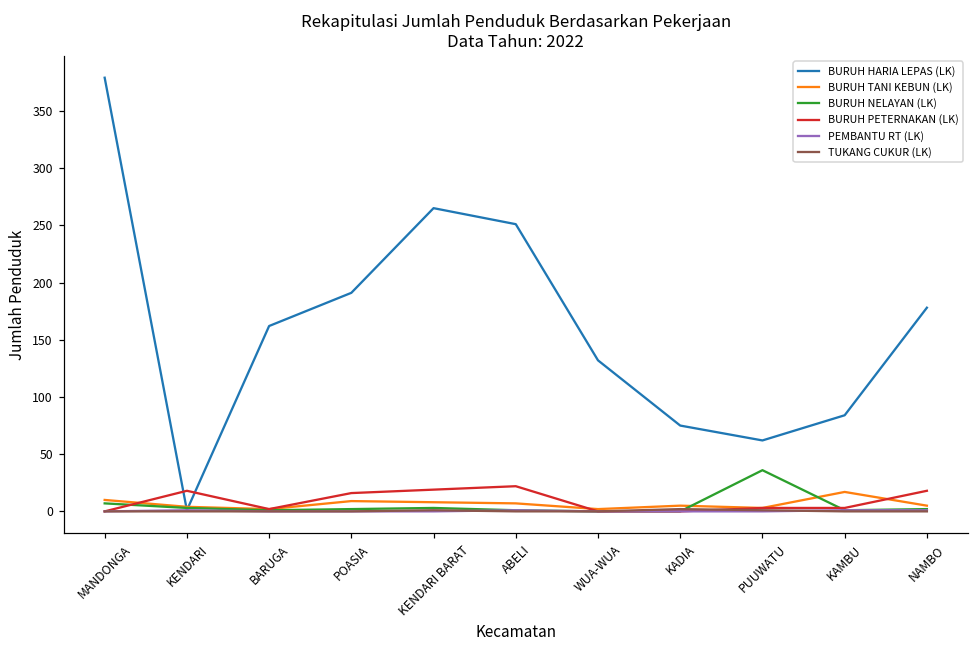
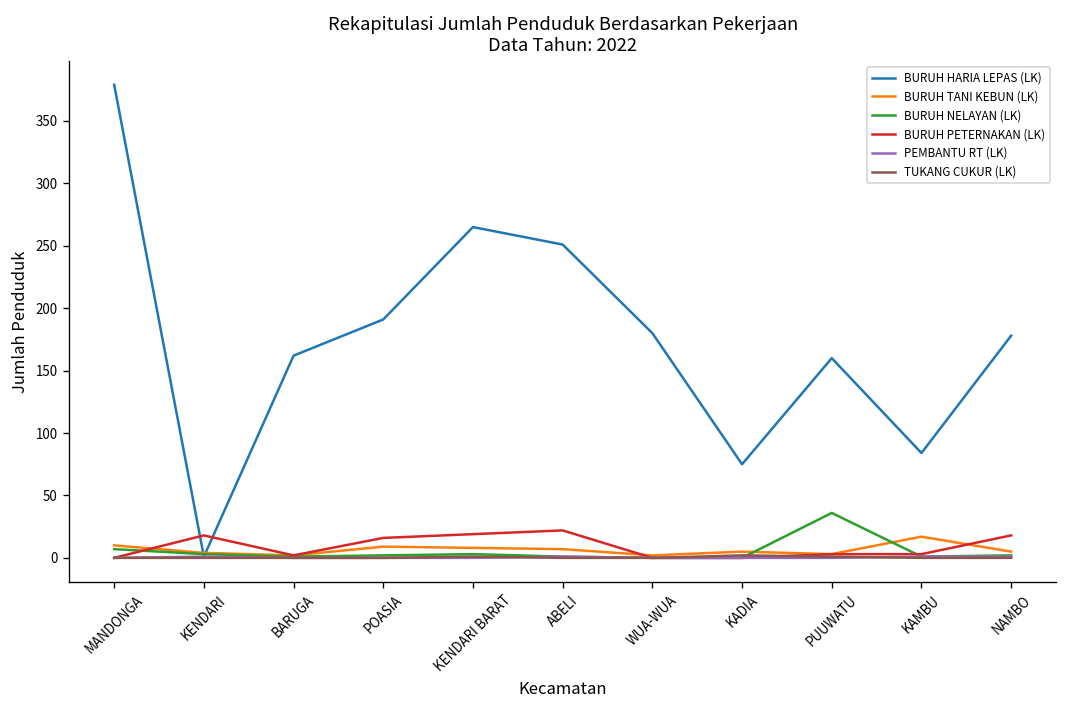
  {
    "BURUH HARIA LEPAS (LK)": {
      "MANDONGA": 379,
      "BARUGA": 162,
      "POASIA": 191,
      "KENDARI BARAT": 265,
      "ABELI": 251,
-     "WUA-WUA": 132,
+     "WUA-WUA": 180,
      "KADIA": 75,
-     "PUUWATU": 62,
+     "PUUWATU": 160,
      "KAMBU": 84,
      "NAMBO": 178
    },
    "BURUH TANI KEBUN (LK)": {
      "MANDONGA": 10,
      "POASIA": 9,
      "KENDARI BARAT": 8,
      "ABELI": 7,
      "KADIA": 5,
      "KAMBU": 17,
      "NAMBO": 5
    },
    "BURUH NELAYAN (LK)": {
      "MANDONGA": 7,
      "PUUWATU": 36
    },
    "BURUH PETERNAKAN (LK)": {
      "KENDARI": 18,
      "POASIA": 16,
      "KENDARI BARAT": 19,
      "ABELI": 22,
      "NAMBO": 18
    }
  }
